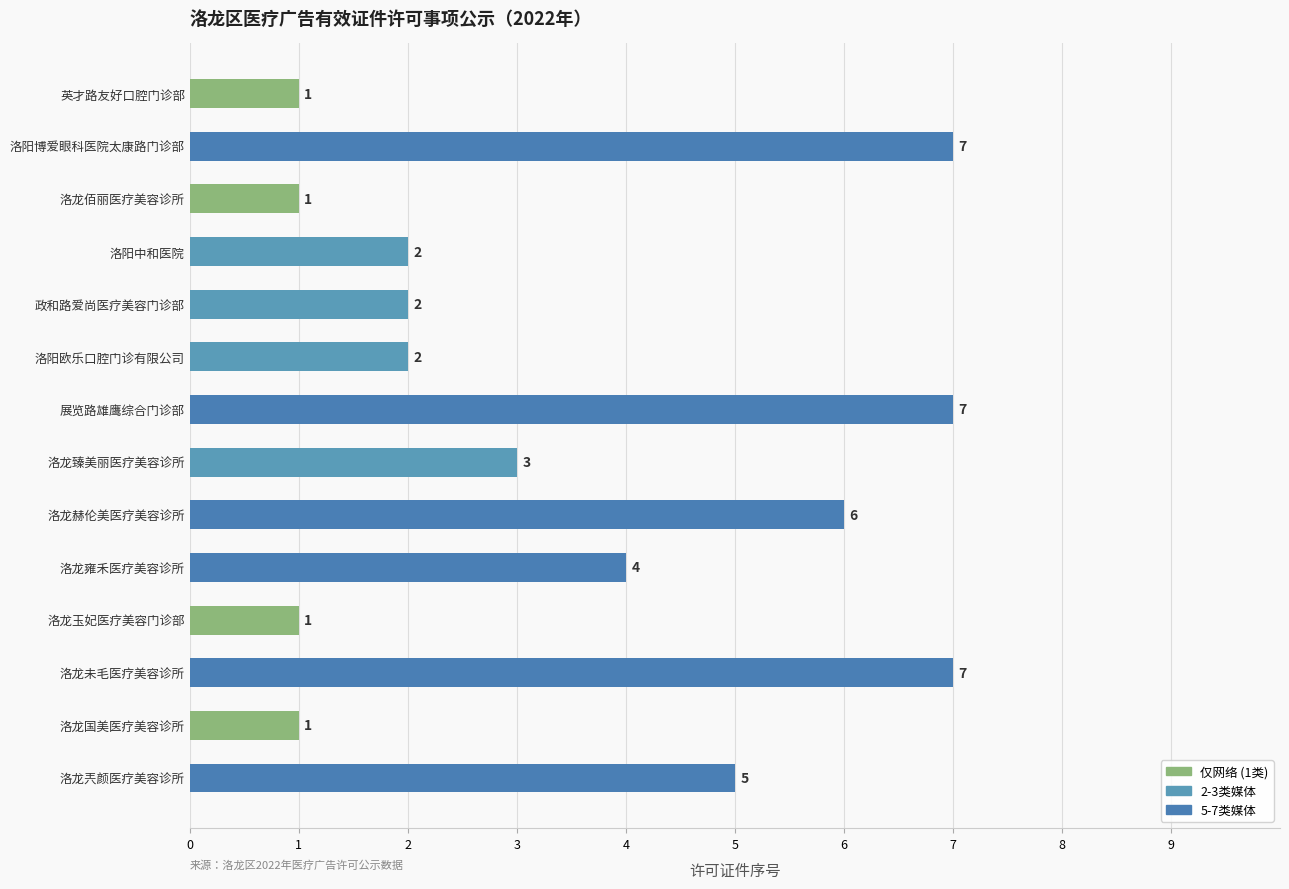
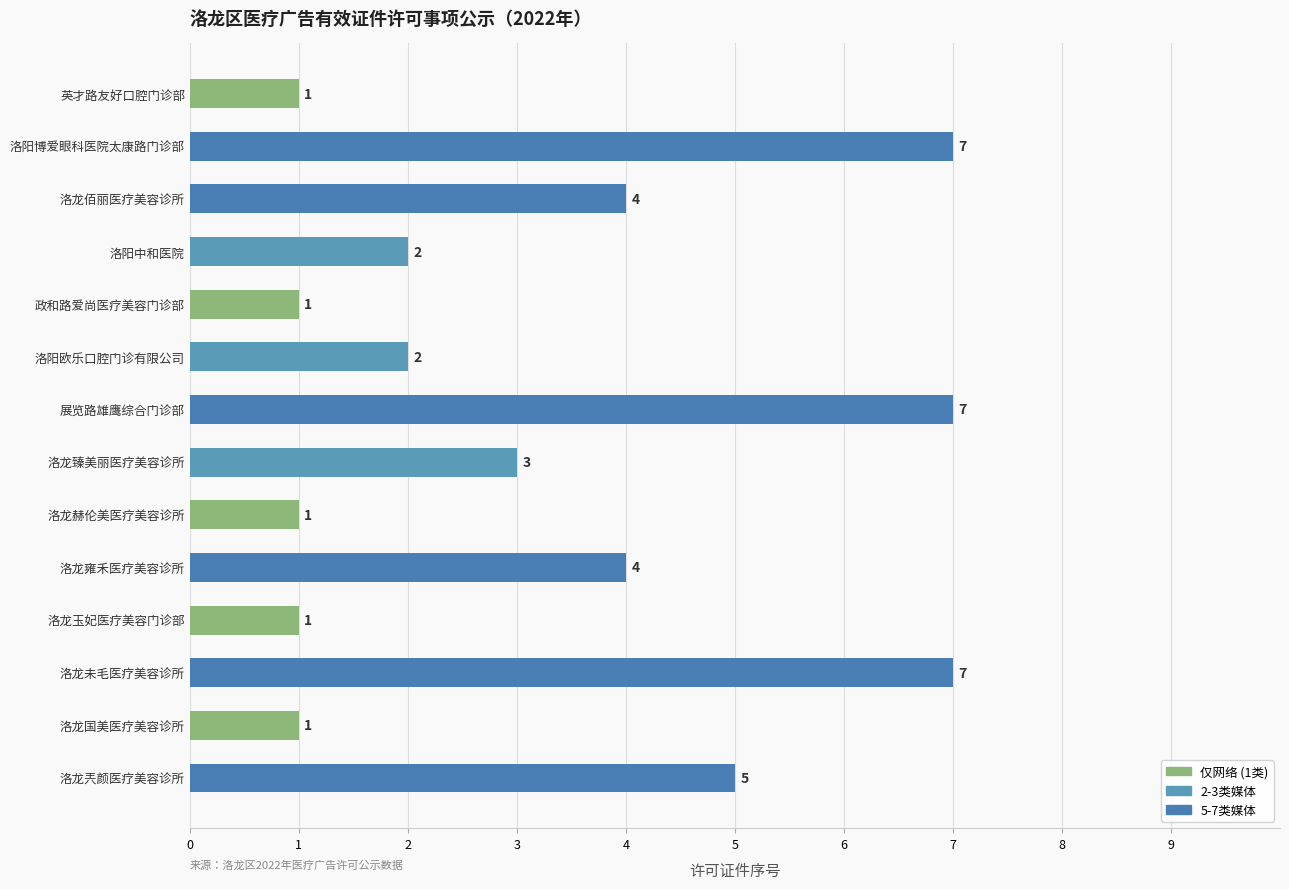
  {
    "英才路友好口腔门诊部": 1,
    "洛阳博爱眼科医院太康路门诊部": 7,
-   "洛龙佰丽医疗美容诊所": 1,
+   "洛龙佰丽医疗美容诊所": 4,
    "洛阳中和医院": 2,
-   "政和路爱尚医疗美容门诊部": 2,
+   "政和路爱尚医疗美容门诊部": 1,
    "洛阳欧乐口腔门诊有限公司": 2,
    "展览路雄鹰综合门诊部": 7,
    "洛龙臻美丽医疗美容诊所": 3,
-   "洛龙赫伦美医疗美容诊所": 6,
+   "洛龙赫伦美医疗美容诊所": 1,
    "洛龙雍禾医疗美容诊所": 4,
    "洛龙玉妃医疗美容门诊部": 1,
    "洛龙未毛医疗美容诊所": 7,
    "洛龙国美医疗美容诊所": 1,
    "洛龙兲颜医疗美容诊所": 5
  }
